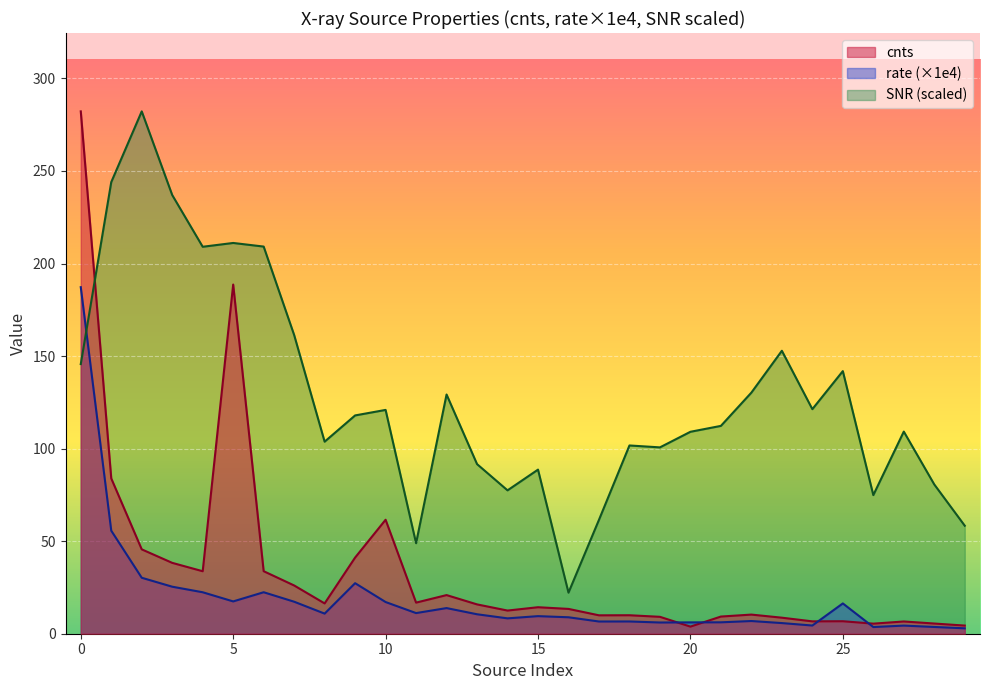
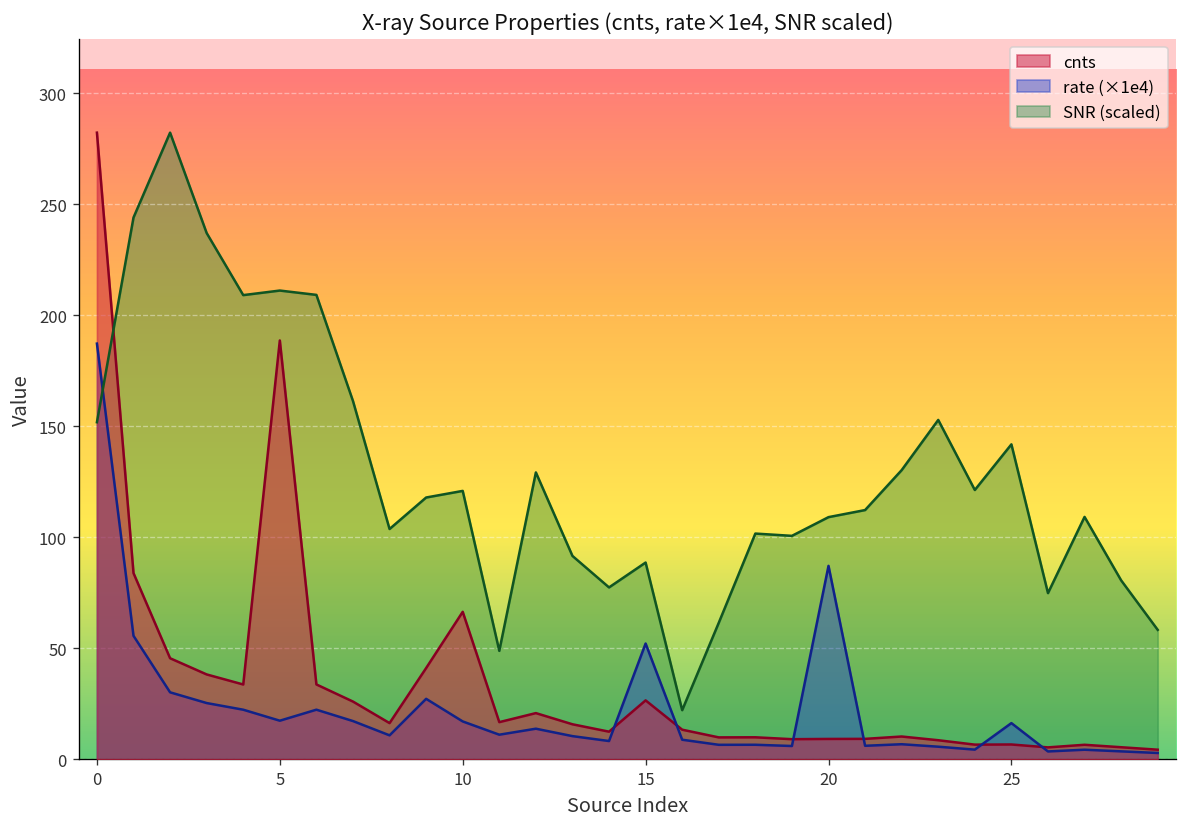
  {
    "cnts": {
      "0": 282,
      "5": 189,
-     "10": 62,
-     "15": 14,
-     "20": 4,
+     "10": 66,
+     "15": 27,
+     "20": 9,
      "25": 7
    },
    "rate (×1e4)": {
      "0": 187,
      "5": 17,
      "10": 17,
-     "15": 10,
-     "20": 6,
+     "15": 52,
+     "20": 87,
      "25": 16
    },
    "SNR (scaled)": {
-     "0": 146,
+     "0": 152,
      "5": 211,
      "10": 121,
      "15": 89,
      "20": 109,
      "25": 142
    }
  }
